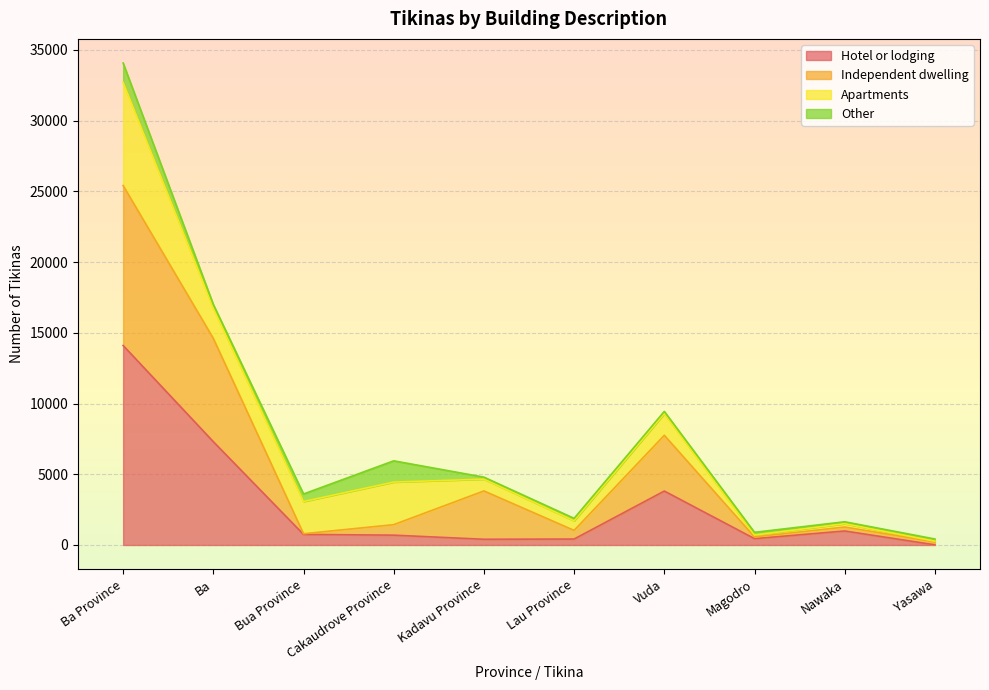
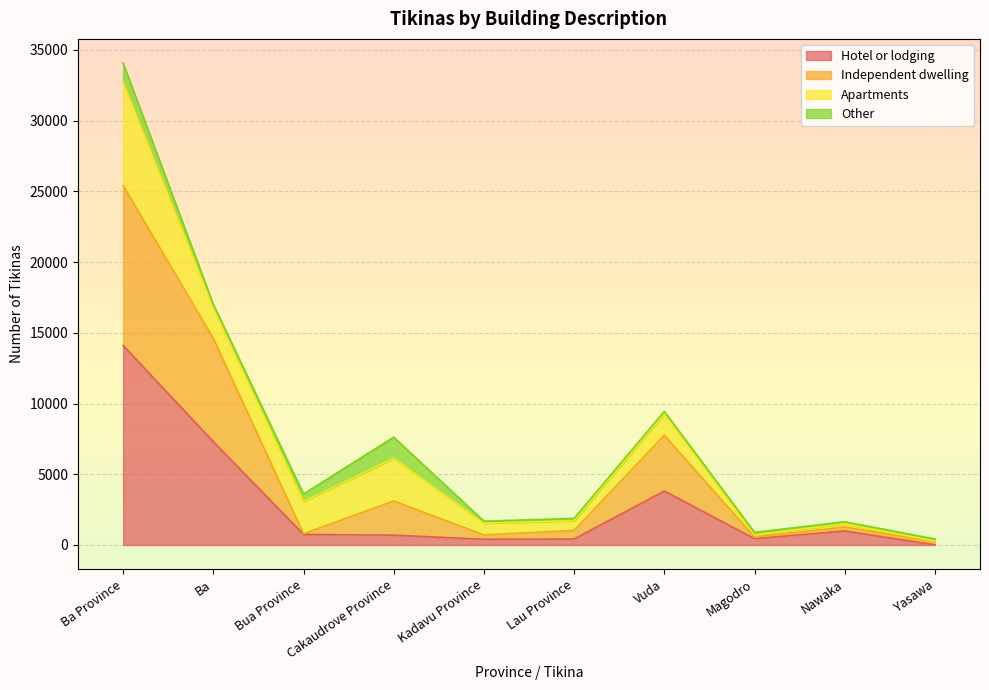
  {
    "Hotel or lodging": {
      "Ba Province": 14100,
      "Ba": 7300,
      "Cakaudrove Province": 700,
      "Kadavu Province": 400,
      "Lau Province": 400,
      "Vuda": 3800,
      "Nawaka": 1000,
      "Yasawa": 0
    },
    "Independent dwelling": {
      "Ba Province": 11300,
      "Ba": 7300,
-     "Cakaudrove Province": 700,
-     "Kadavu Province": 3400,
+     "Cakaudrove Province": 2400,
+     "Kadavu Province": 300,
      "Lau Province": 600,
      "Vuda": 3900,
      "Nawaka": 300
    },
    "Apartments": {
      "Ba Province": 7300,
      "Ba": 2100,
      "Bua Province": 2300,
      "Cakaudrove Province": 3000
    },
    "Other": {
      "Ba Province": 1400,
      "Ba": 300,
      "Bua Province": 500,
      "Cakaudrove Province": 1500,
      "Magodro": 200
    }
  }
